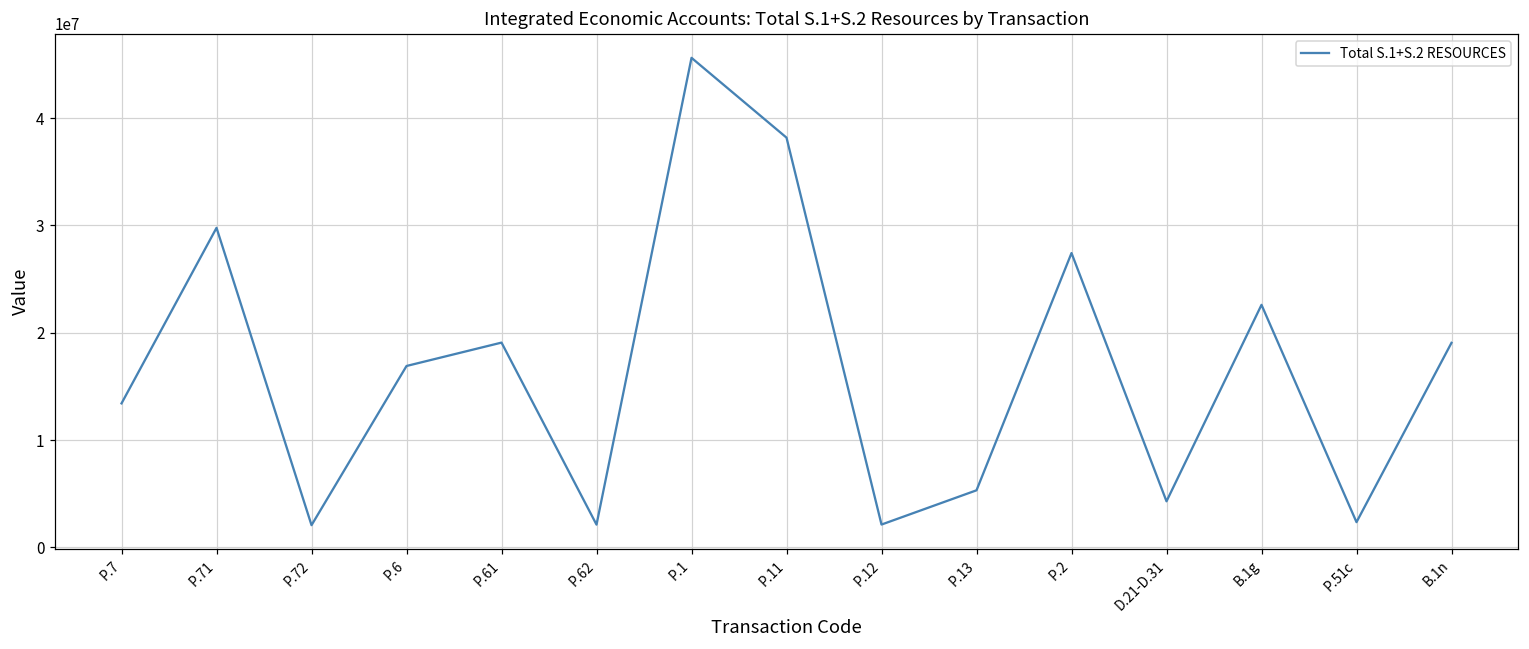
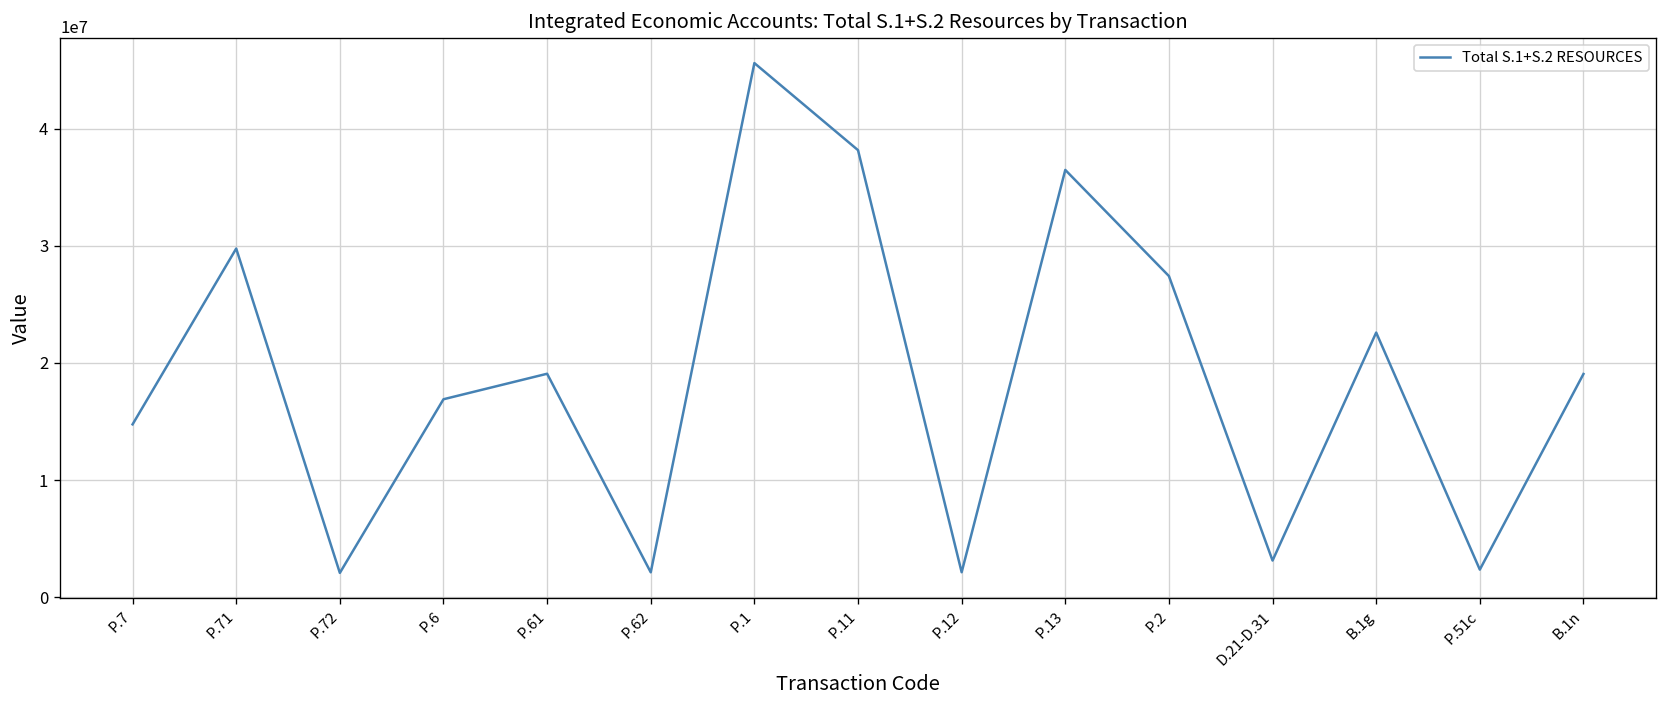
  {
-   "P.7": 13000000,
+   "P.7": 15000000,
    "P.71": 30000000,
    "P.72": 2000000,
    "P.6": 17000000,
    "P.61": 19000000,
    "P.62": 2000000,
    "P.1": 46000000,
    "P.11": 38000000,
    "P.12": 2000000,
-   "P.13": 5000000,
+   "P.13": 36000000,
    "P.2": 27000000,
-   "D.21-D.31": 4000000,
+   "D.21-D.31": 3000000,
    "B.1g": 23000000,
    "P.51c": 2000000,
    "B.1n": 19000000
  }
